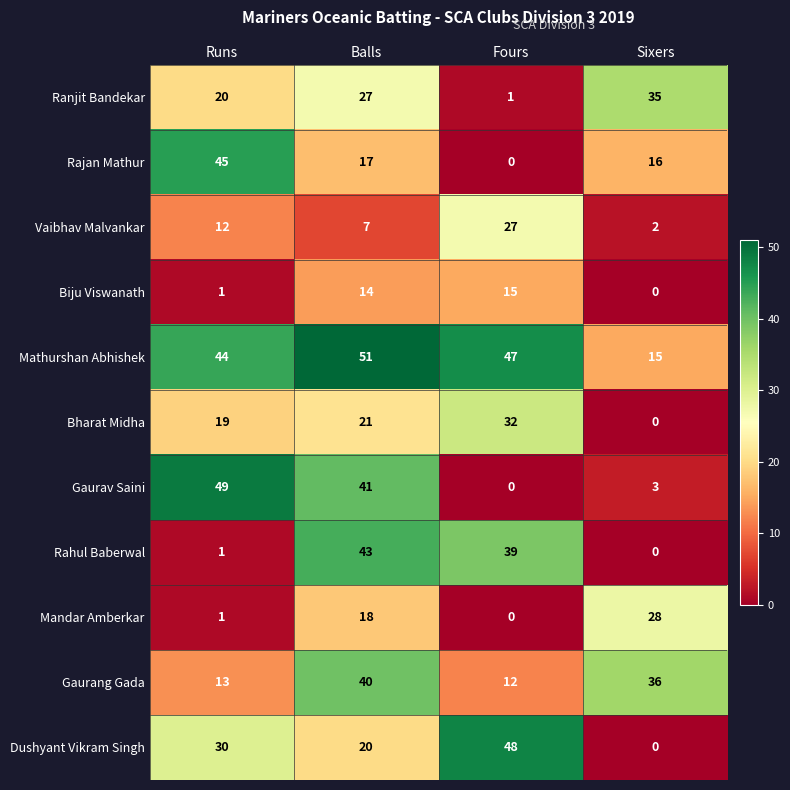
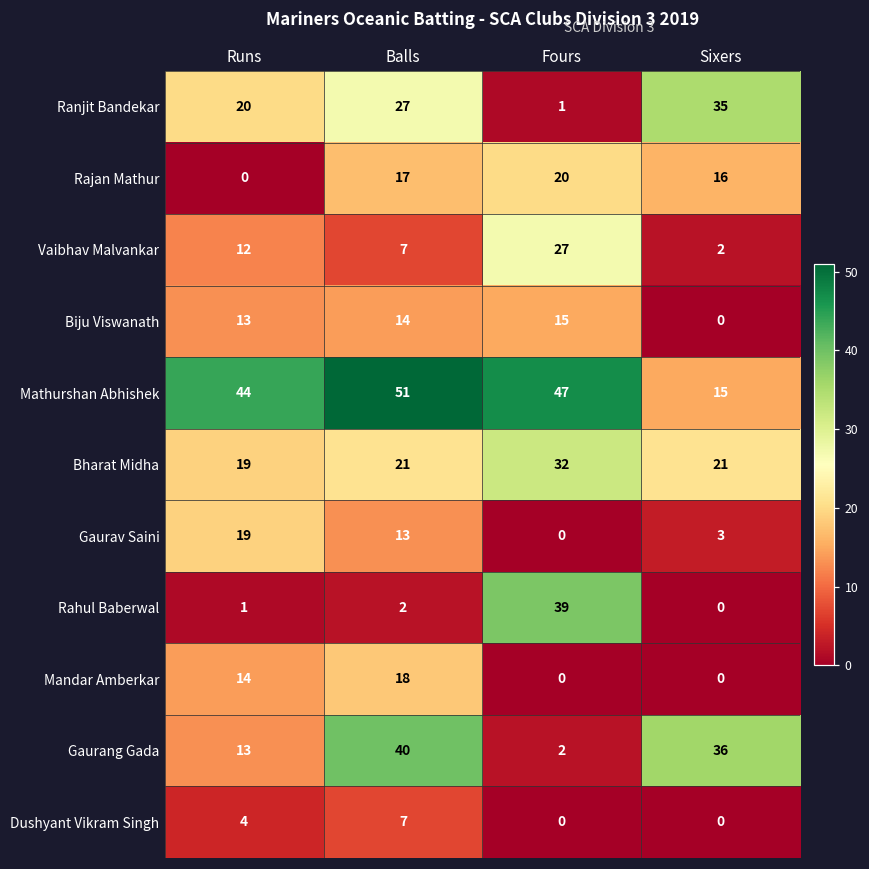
  {
    "Ranjit Bandekar": {
      "Runs": 20,
      "Balls": 27,
      "Fours": 1,
      "Sixers": 35
    },
    "Rajan Mathur": {
-     "Runs": 45,
+     "Runs": 0,
      "Balls": 17,
-     "Fours": 0,
+     "Fours": 20,
      "Sixers": 16
    },
    "Vaibhav Malvankar": {
      "Runs": 12,
      "Balls": 7,
      "Fours": 27,
      "Sixers": 2
    },
    "Biju Viswanath": {
-     "Runs": 1,
+     "Runs": 13,
      "Balls": 14,
      "Fours": 15,
      "Sixers": 0
    },
    "Mathurshan Abhishek": {
      "Runs": 44,
      "Balls": 51,
      "Fours": 47,
      "Sixers": 15
    },
    "Bharat Midha": {
      "Runs": 19,
      "Balls": 21,
      "Fours": 32,
-     "Sixers": 0
+     "Sixers": 21
    },
    "Gaurav Saini": {
-     "Runs": 49,
-     "Balls": 41,
+     "Runs": 19,
+     "Balls": 13,
      "Fours": 0,
      "Sixers": 3
    },
    "Rahul Baberwal": {
      "Runs": 1,
-     "Balls": 43,
+     "Balls": 2,
      "Fours": 39,
      "Sixers": 0
    },
    "Mandar Amberkar": {
-     "Runs": 1,
+     "Runs": 14,
      "Balls": 18,
      "Fours": 0,
-     "Sixers": 28
+     "Sixers": 0
    },
    "Gaurang Gada": {
      "Runs": 13,
      "Balls": 40,
-     "Fours": 12,
+     "Fours": 2,
      "Sixers": 36
    },
    "Dushyant Vikram Singh": {
-     "Runs": 30,
-     "Balls": 20,
-     "Fours": 48,
+     "Runs": 4,
+     "Balls": 7,
+     "Fours": 0,
      "Sixers": 0
    }
  }
